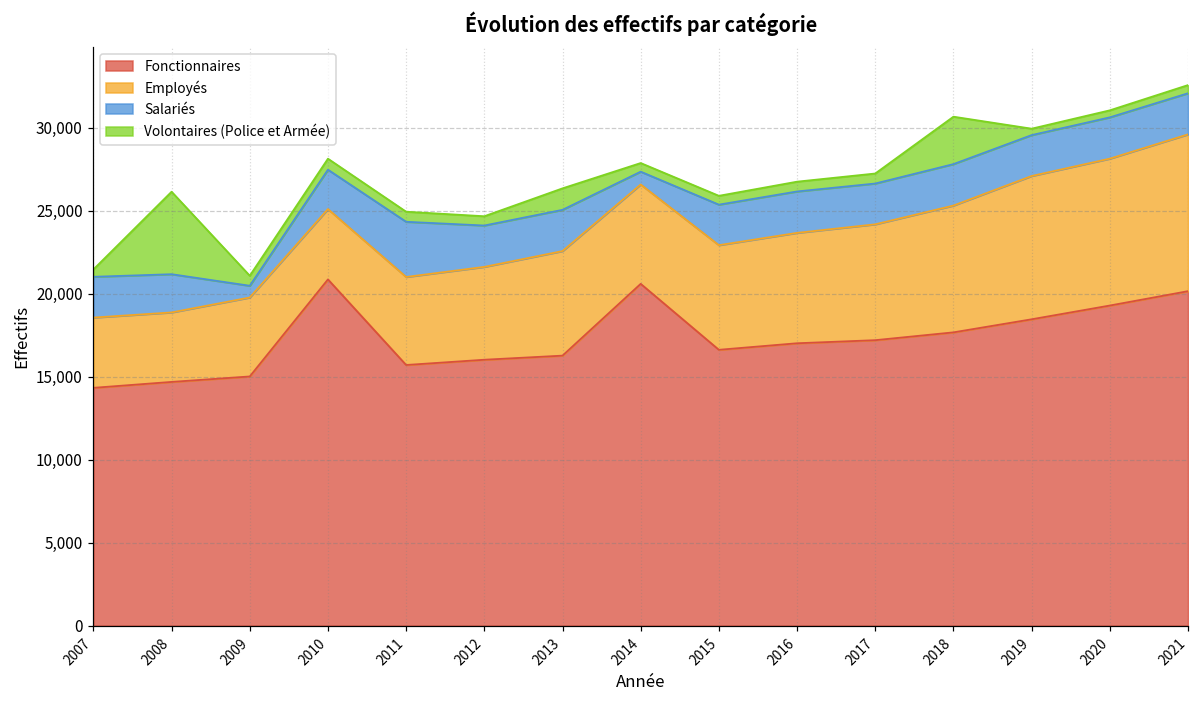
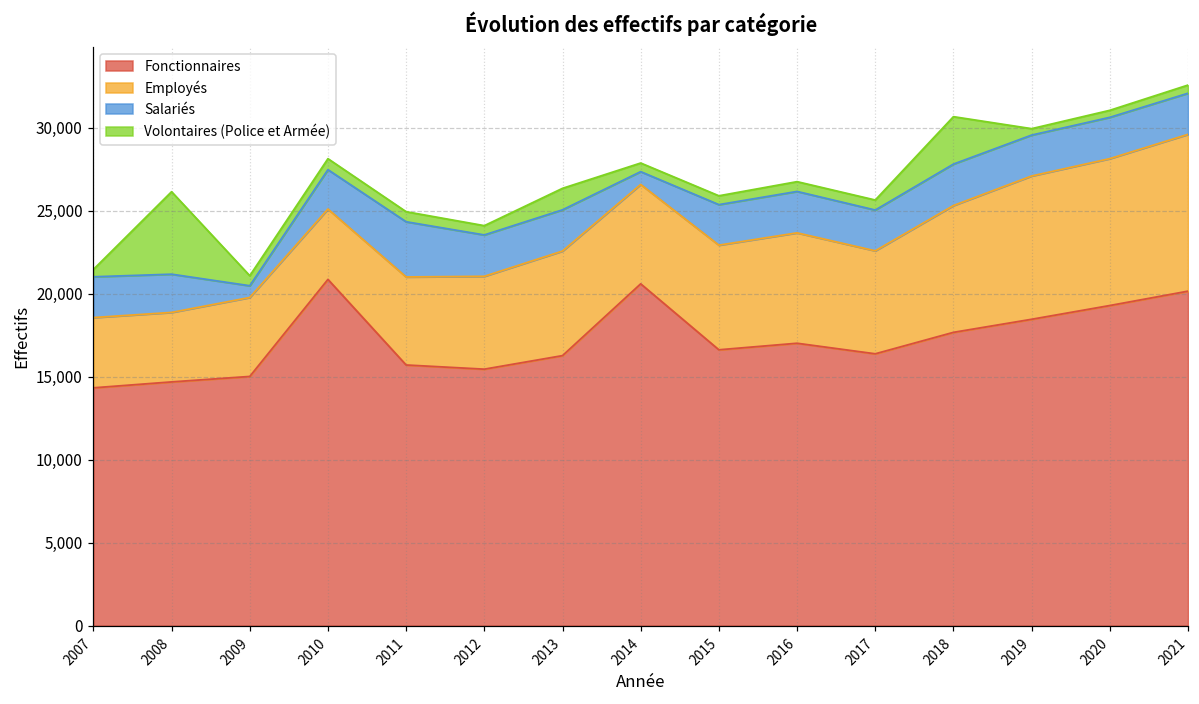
  {
    "Fonctionnaires": {
      "2007": "14,300",
      "2008": "14,700",
      "2009": "15,000",
      "2010": "20,900",
      "2011": "15,700",
-     "2012": "16,000",
+     "2012": "15,500",
      "2013": "16,300",
      "2014": "20,600",
      "2015": "16,600",
      "2016": "17,000",
-     "2017": "17,200",
+     "2017": "16,400",
      "2018": "17,700",
      "2019": "18,500",
      "2020": "19,300",
      "2021": "20,200"
    },
    "Employés": {
      "2007": "4,200",
      "2008": "4,200",
      "2009": "4,800",
      "2010": "4,200",
      "2011": "5,300",
      "2012": "5,600",
      "2013": "6,300",
      "2014": "6,000",
      "2015": "6,300",
      "2016": "6,700",
-     "2017": "7,000",
+     "2017": "6,200",
      "2018": "7,600",
      "2019": "8,600",
      "2020": "8,900",
      "2021": "9,500"
    },
    "Salariés": {
      "2007": "2,500",
      "2008": "2,300",
      "2009": "700",
      "2010": "2,400",
      "2011": "3,300",
      "2012": "2,500",
      "2013": "2,500",
      "2014": "800",
      "2015": "2,400",
      "2016": "2,500",
      "2017": "2,500",
      "2018": "2,500",
      "2019": "2,500",
      "2020": "2,500",
      "2021": "2,500"
    },
    "Volontaires (Police et Armée)": {
      "2007": "400",
      "2008": "5,000",
      "2009": "600",
      "2010": "700",
      "2011": "600",
      "2012": "600",
      "2013": "1,300",
      "2014": "500",
      "2015": "500",
      "2016": "600",
      "2017": "600",
      "2018": "2,900",
      "2019": "400",
      "2020": "400",
      "2021": "500"
    }
  }
